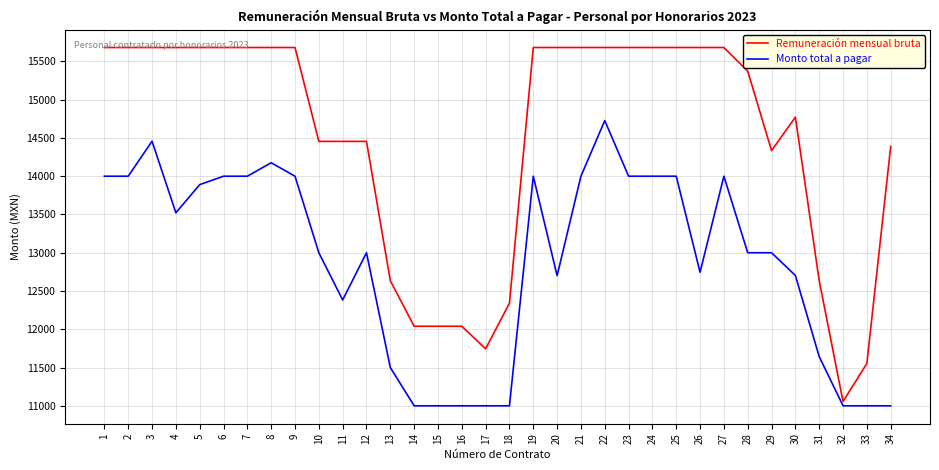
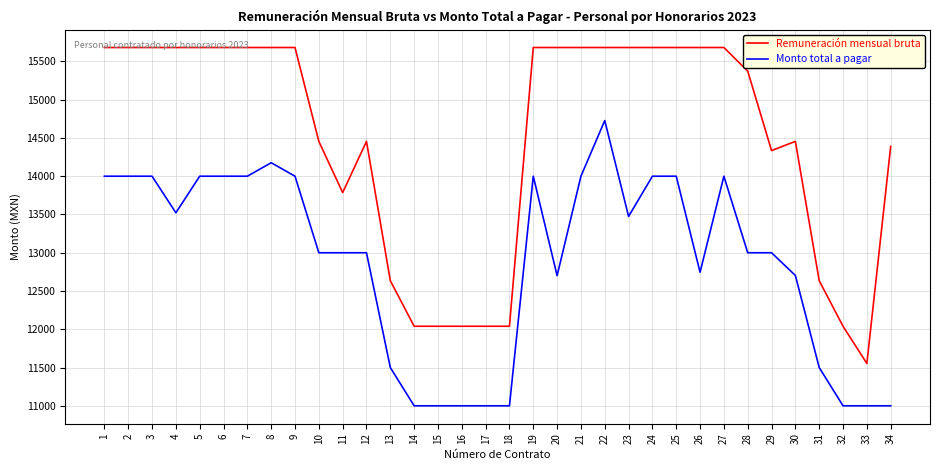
  {
    "Remuneración mensual bruta": {
      "8": 15700,
      "9": 15700,
      "10": 14500,
-     "11": 14500,
+     "11": 13800,
      "12": 14500,
      "13": 12600,
      "14": 12000,
      "15": 12000,
      "16": 12000,
-     "17": 11700,
-     "18": 12300,
+     "17": 12000,
+     "18": 12000,
      "19": 15700,
      "20": 15700,
      "21": 15700,
      "22": 15700,
      "23": 15700,
      "24": 15700,
      "25": 15700,
      "26": 15700,
      "27": 15700,
      "28": 15400,
      "29": 14300,
-     "30": 14800,
+     "30": 14500,
      "31": 12600,
-     "32": 11100,
+     "32": 12000,
      "33": 11600,
      "34": 14400
    },
    "Monto total a pagar": {
      "1": 14000,
      "2": 14000,
-     "3": 14500,
+     "3": 14000,
      "4": 13500,
-     "5": 13900,
+     "5": 14000,
      "6": 14000,
      "7": 14000,
      "8": 14200,
      "9": 14000,
      "10": 13000,
-     "11": 12400,
+     "11": 13000,
      "12": 13000,
      "13": 11500,
      "14": 11000,
      "15": 11000,
      "16": 11000,
      "17": 11000,
      "18": 11000,
      "19": 14000,
      "20": 12700,
      "21": 14000,
      "22": 14700,
-     "23": 14000,
+     "23": 13500,
      "24": 14000,
      "25": 14000,
      "26": 12700,
      "27": 14000,
      "28": 13000,
      "29": 13000,
      "30": 12700,
-     "31": 11600,
+     "31": 11500,
      "32": 11000,
      "33": 11000,
      "34": 11000
    }
  }
